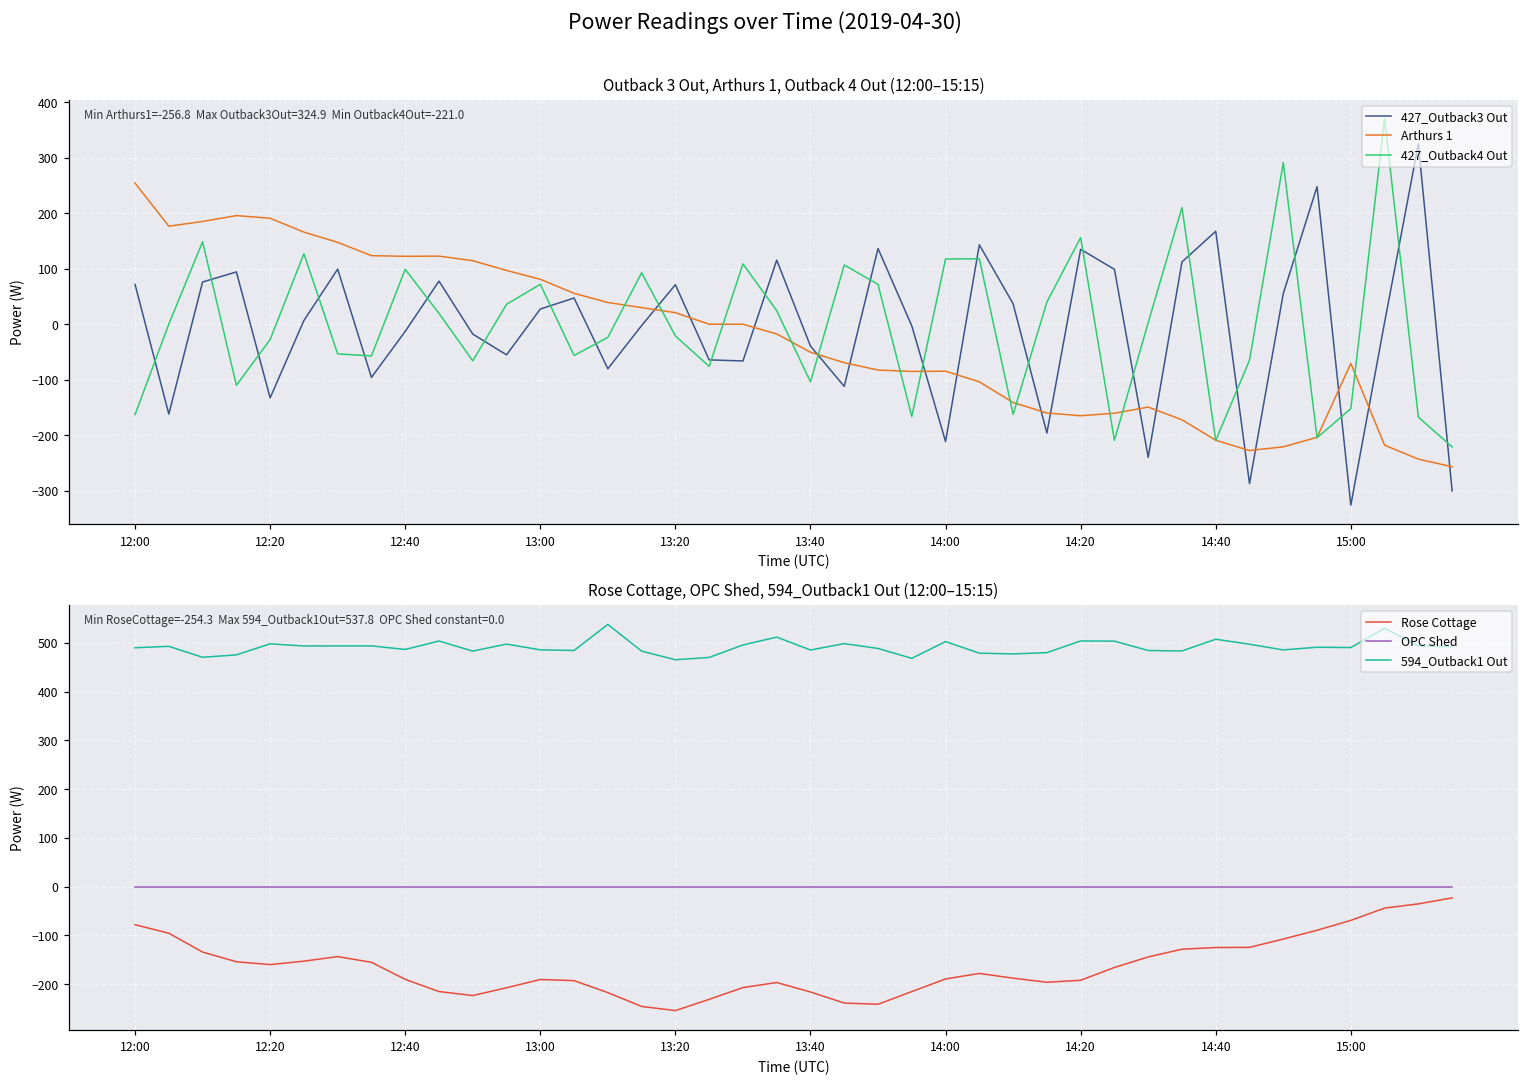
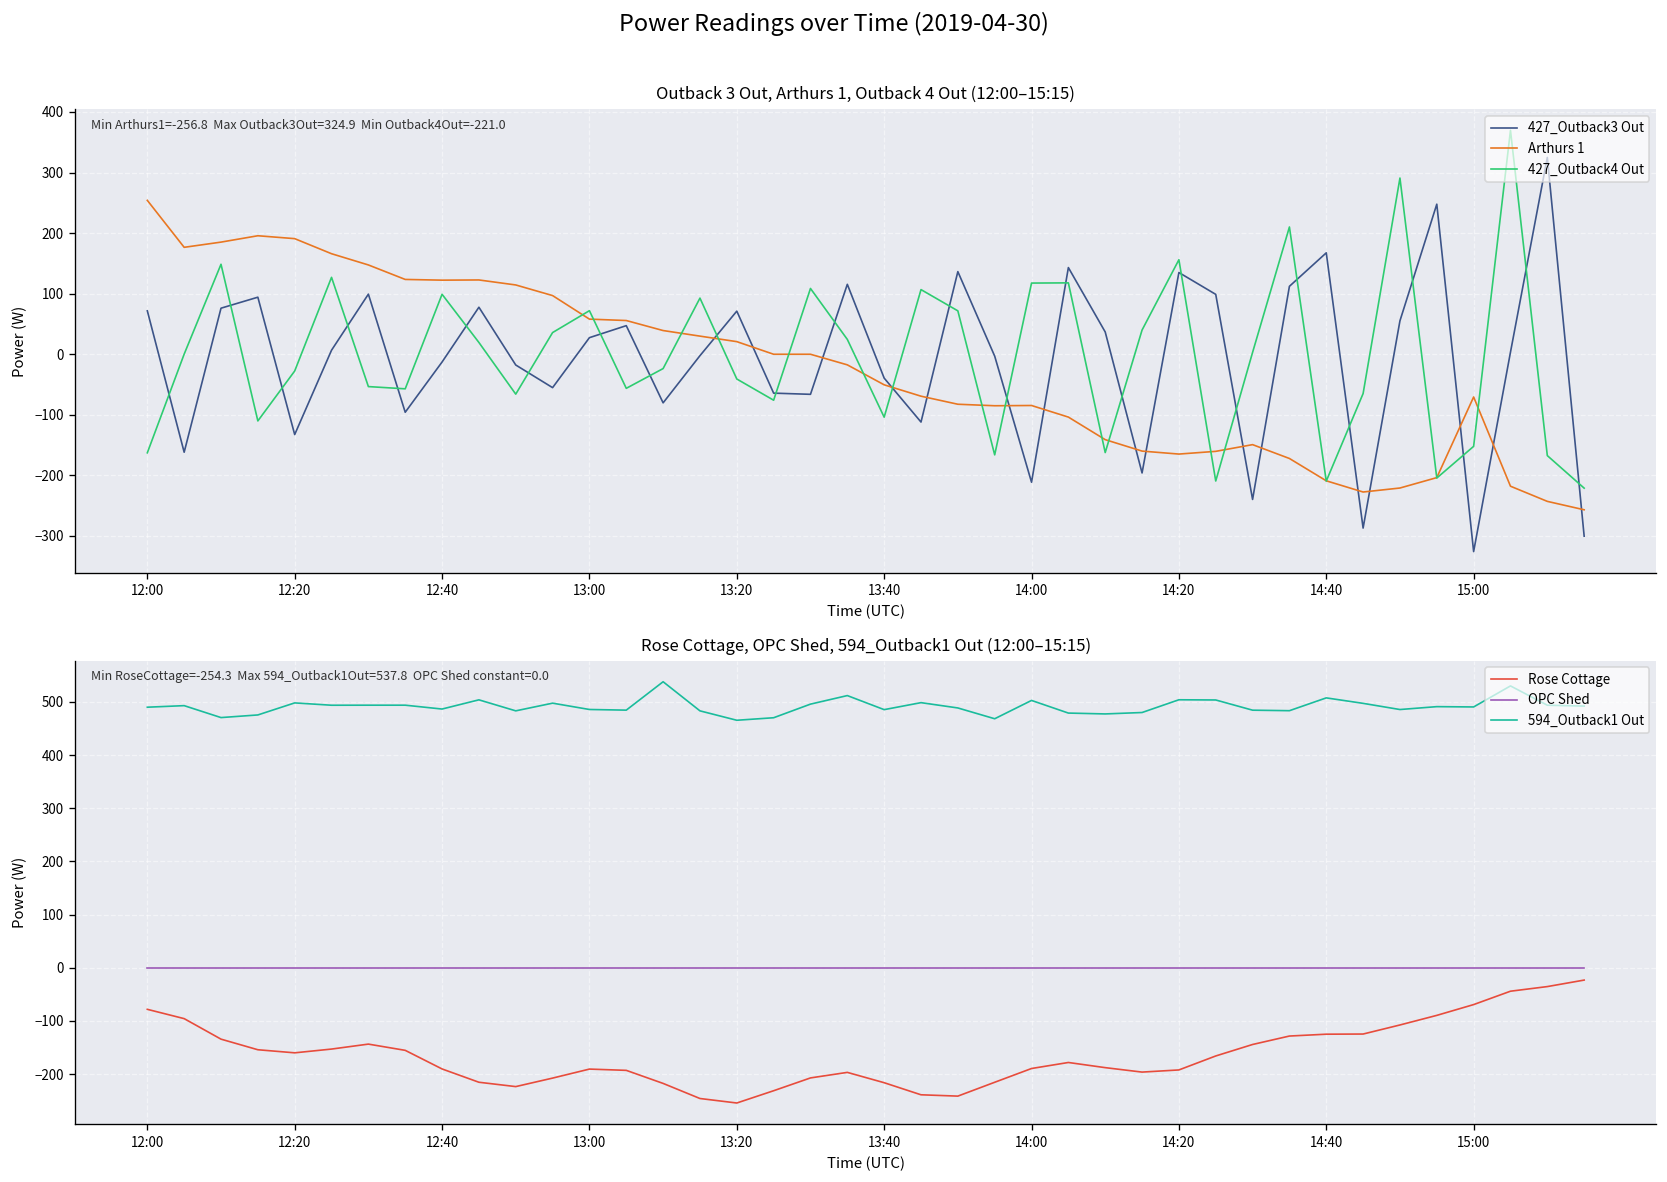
  {
    "Outback 3 Out, Arthurs 1, Outback 4 Out (12:00–15:15)": {
      "427_Outback3 Out": {
        "12:00": 70,
        "12:20": -130,
        "12:40": -10,
        "13:00": 30,
        "13:20": 70,
        "13:40": -40,
        "14:00": -210,
        "14:20": 130,
        "14:40": 170,
        "15:00": -330
      },
      "Arthurs 1": {
        "12:00": 250,
        "12:20": 190,
        "12:40": 120,
-       "13:00": 80,
+       "13:00": 60,
        "13:20": 20,
        "13:40": -50,
        "14:00": -80,
        "14:20": -160,
        "15:00": -70
      },
      "427_Outback4 Out": {
        "12:00": -160,
        "12:20": -30,
        "12:40": 100,
        "13:00": 70,
-       "13:20": -20,
+       "13:20": -40,
        "13:40": -100,
        "14:00": 120,
        "14:20": 160,
        "15:00": -150
      }
    },
    "Rose Cottage, OPC Shed, 594_Outback1 Out (12:00–15:15)": {
      "Rose Cottage": {
        "12:00": -80,
        "12:20": -160,
        "12:40": -190,
        "13:00": -190,
        "13:20": -250,
        "13:40": -220,
        "14:00": -190,
        "14:20": -190,
        "14:40": -120,
        "15:00": -70
      },
      "OPC Shed": {
        "12:00": 0,
        "12:20": 0,
        "12:40": 0,
        "13:00": 0,
        "13:20": 0,
        "13:40": 0,
        "14:00": 0,
        "14:20": 0,
        "14:40": 0,
        "15:00": 0
      },
      "594_Outback1 Out": {
        "12:00": 490,
        "12:20": 500,
        "12:40": 490,
        "13:00": 490,
        "13:20": 470,
        "13:40": 490,
        "14:00": 500,
        "14:20": 500,
        "14:40": 510,
        "15:00": 490
      }
    }
  }
